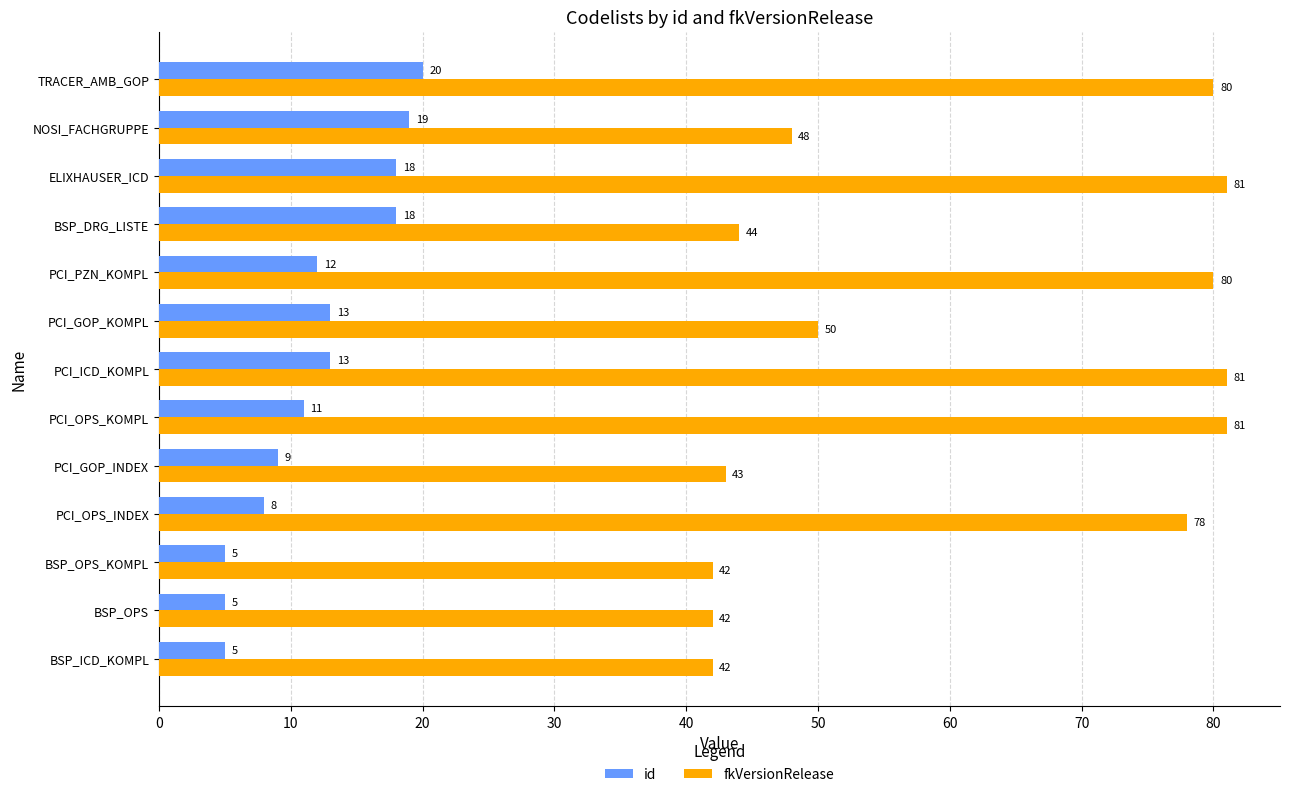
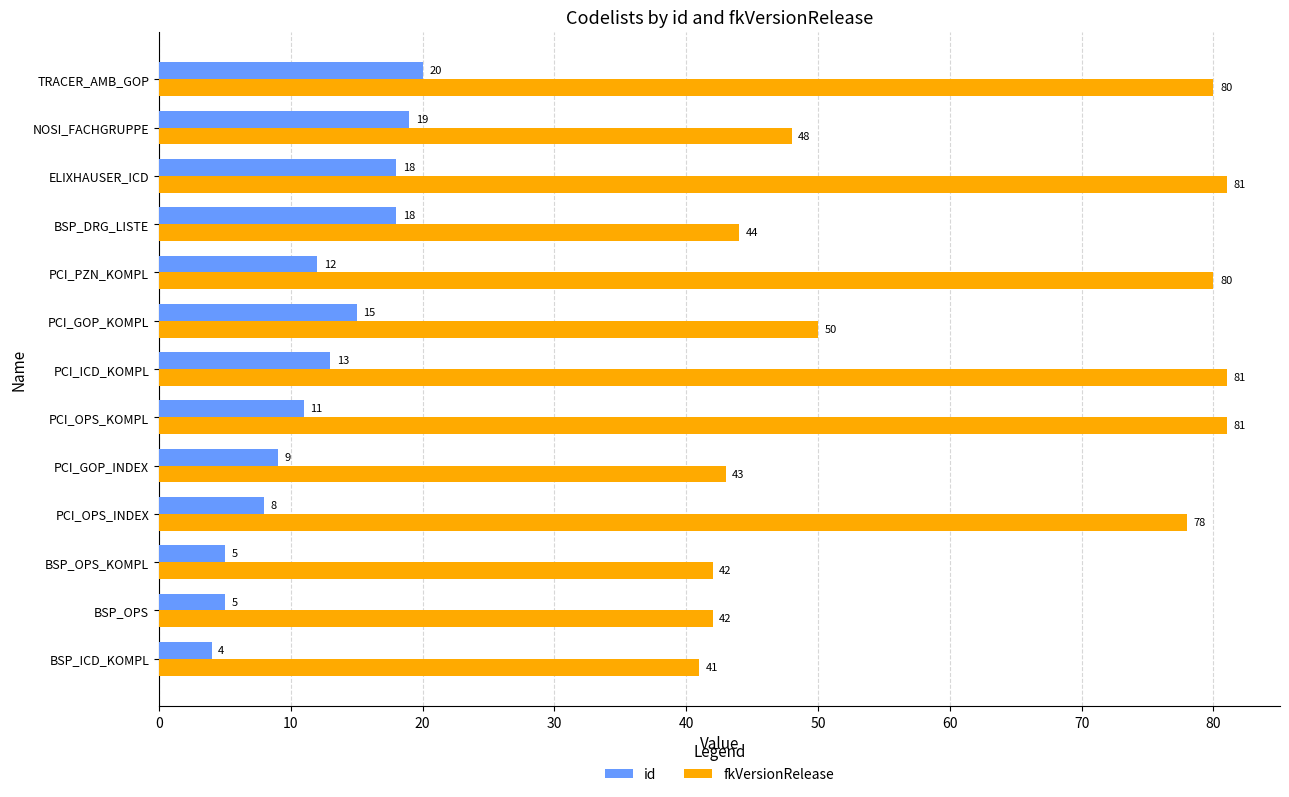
  {
    "id": {
      "TRACER_AMB_GOP": 20,
      "NOSI_FACHGRUPPE": 19,
      "ELIXHAUSER_ICD": 18,
      "BSP_DRG_LISTE": 18,
      "PCI_PZN_KOMPL": 12,
-     "PCI_GOP_KOMPL": 13,
+     "PCI_GOP_KOMPL": 15,
      "PCI_ICD_KOMPL": 13,
      "PCI_OPS_KOMPL": 11,
      "PCI_GOP_INDEX": 9,
      "PCI_OPS_INDEX": 8,
      "BSP_OPS_KOMPL": 5,
      "BSP_OPS": 5,
-     "BSP_ICD_KOMPL": 5
+     "BSP_ICD_KOMPL": 4
    },
    "fkVersionRelease": {
      "TRACER_AMB_GOP": 80,
      "NOSI_FACHGRUPPE": 48,
      "ELIXHAUSER_ICD": 81,
      "BSP_DRG_LISTE": 44,
      "PCI_PZN_KOMPL": 80,
      "PCI_GOP_KOMPL": 50,
      "PCI_ICD_KOMPL": 81,
      "PCI_OPS_KOMPL": 81,
      "PCI_GOP_INDEX": 43,
      "PCI_OPS_INDEX": 78,
      "BSP_OPS_KOMPL": 42,
      "BSP_OPS": 42,
-     "BSP_ICD_KOMPL": 42
+     "BSP_ICD_KOMPL": 41
    }
  }
